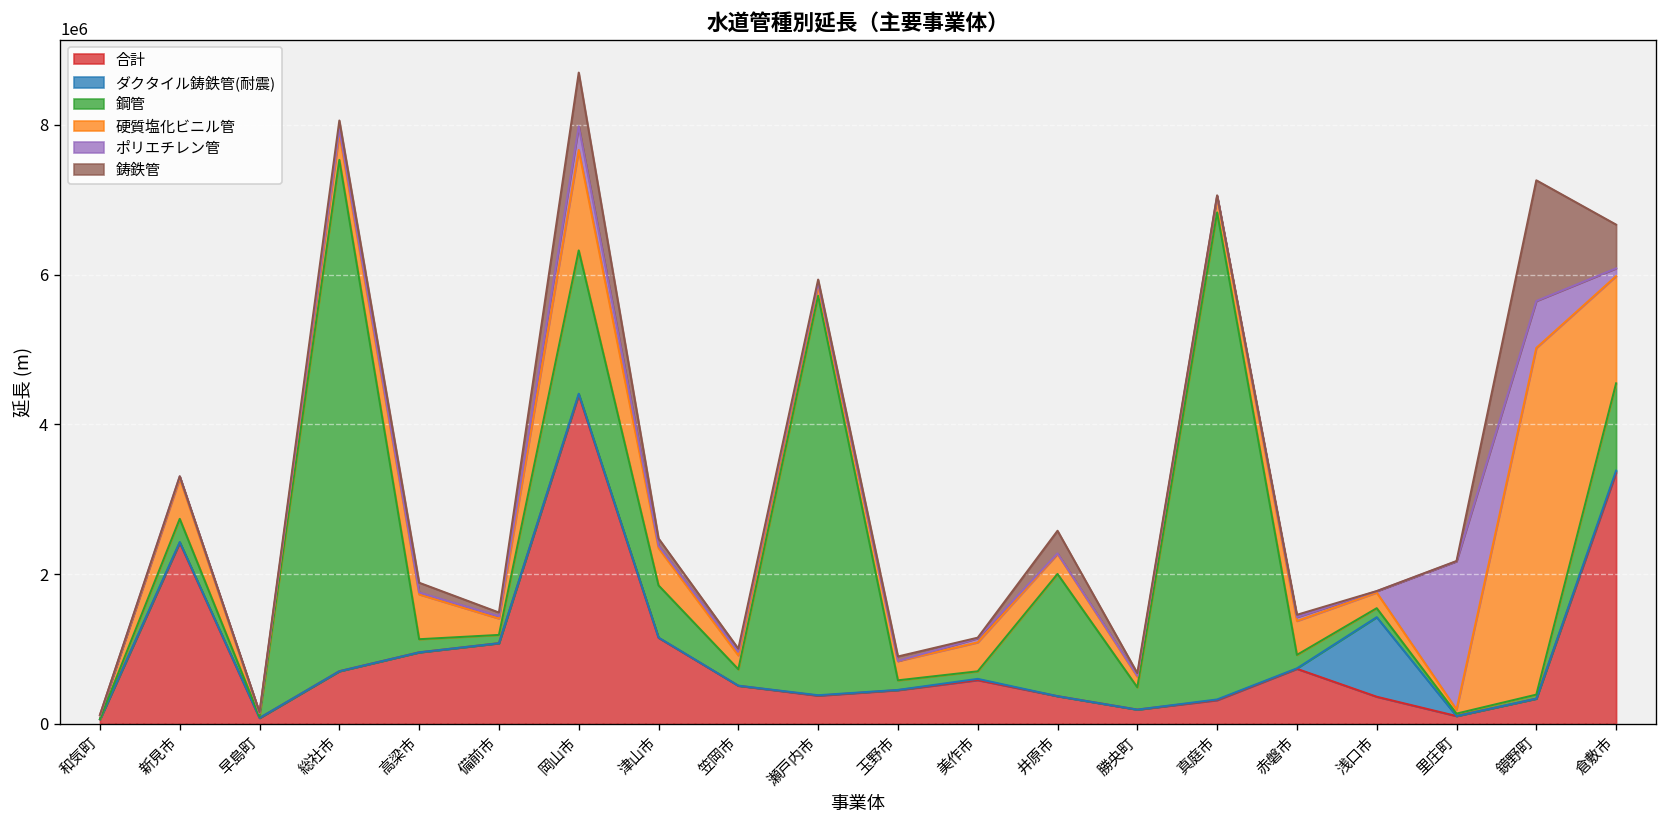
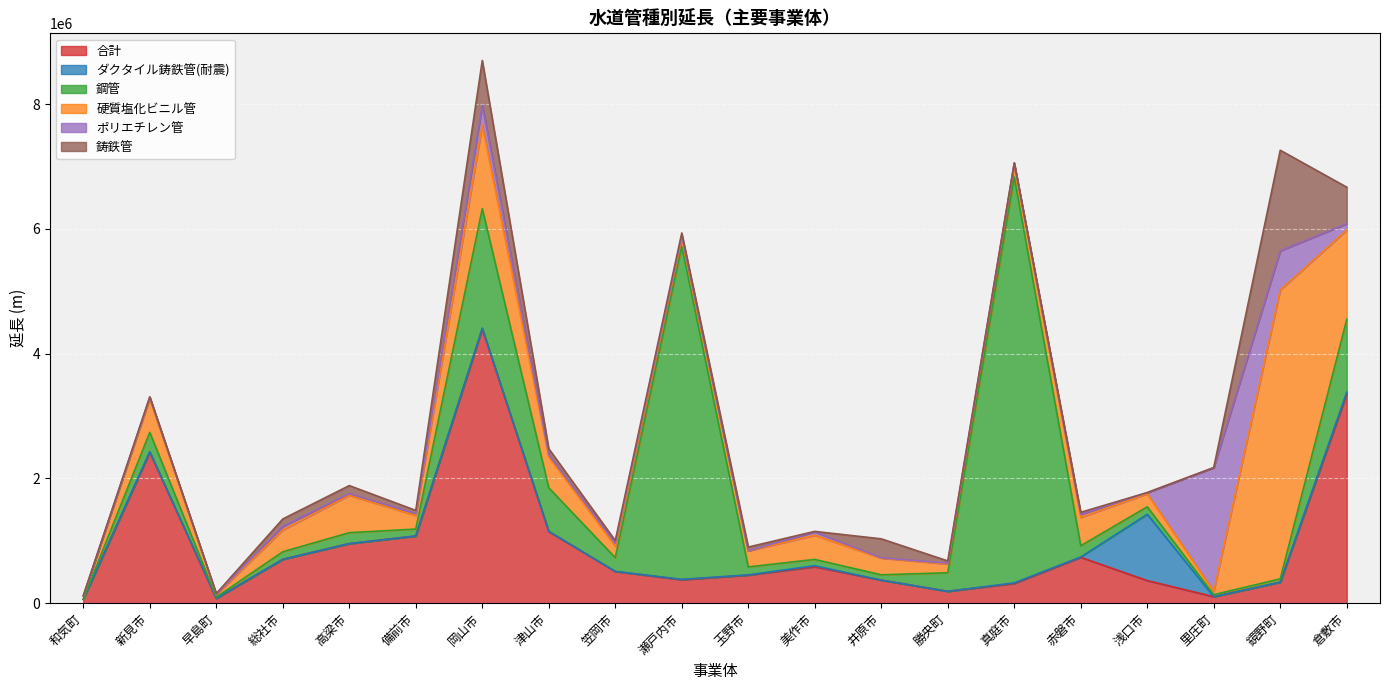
  {
    "合計": {
      "浅口市": 400000
    },
    "ダクタイル鋳鉄管(耐震)": {
      "浅口市": 1100000
    },
    "鋼管": {
      "新見市": 300000,
-     "総社市": 6800000,
+     "総社市": 100000,
      "高梁市": 200000,
      "備前市": 100000,
      "岡山市": 1900000,
      "津山市": 700000,
      "笠岡市": 200000,
      "瀬戸内市": 5300000,
      "玉野市": 100000,
      "美作市": 100000,
-     "井原市": 1600000,
+     "井原市": 100000,
      "勝央町": 300000,
      "真庭市": 6500000,
      "赤磐市": 200000,
      "浅口市": 100000,
      "鏡野町": 100000,
      "倉敷市": 1200000
    },
    "硬質塩化ビニル管": {
      "総社市": 300000,
      "岡山市": 1300000,
      "笠岡市": 200000,
      "美作市": 400000,
      "赤磐市": 500000,
      "里庄町": 100000,
      "鏡野町": 4600000,
      "倉敷市": 1400000
    },
    "ポリエチレン管": {
      "総社市": 100000,
      "岡山市": 300000,
      "鏡野町": 600000,
      "倉敷市": 100000
    },
    "鋳鉄管": {
      "総社市": 100000,
      "高梁市": 100000,
      "備前市": 0,
      "岡山市": 700000,
      "津山市": 100000,
      "瀬戸内市": 0,
      "玉野市": 100000,
      "井原市": 300000,
      "鏡野町": 1600000,
      "倉敷市": 600000
    }
  }
